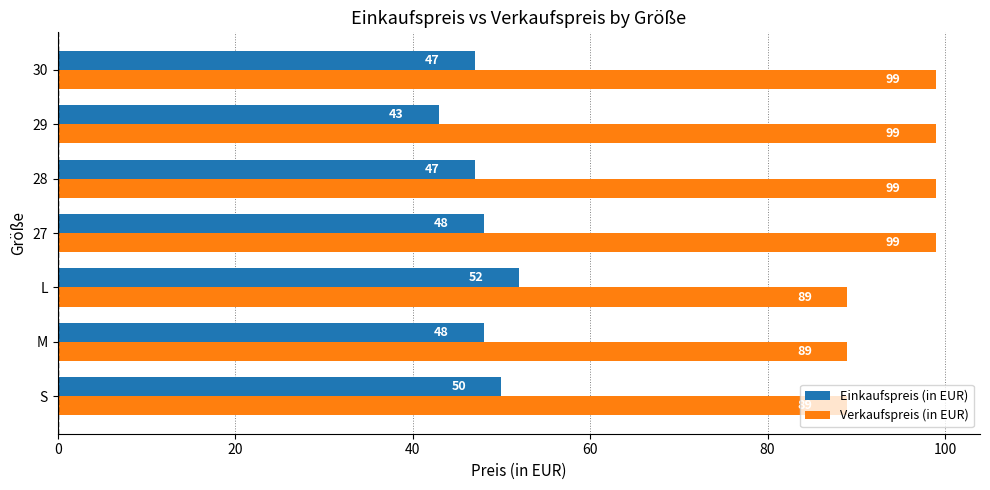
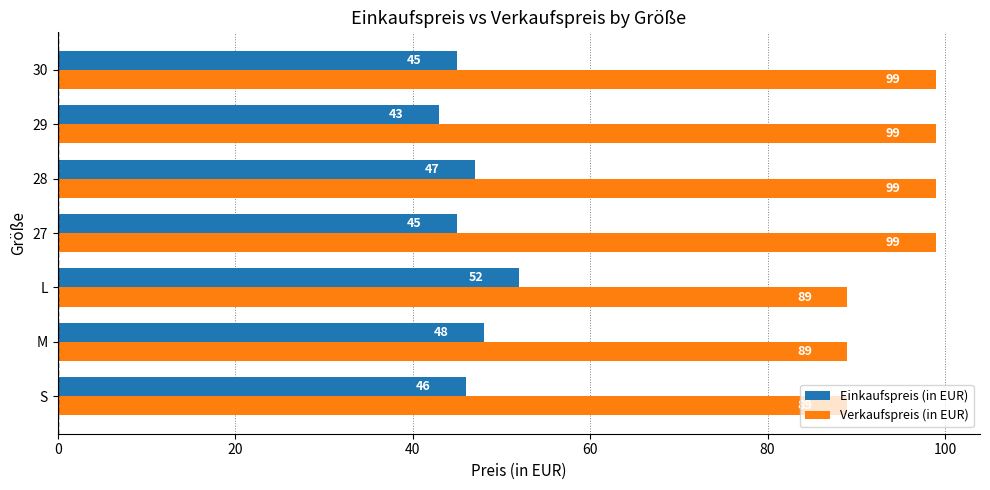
  {
    "Einkaufspreis (in EUR)": {
-     "30": 47,
+     "30": 45,
      "29": 43,
      "28": 47,
-     "27": 48,
+     "27": 45,
      "L": 52,
      "M": 48,
-     "S": 50
+     "S": 46
    },
    "Verkaufspreis (in EUR)": {
      "30": 99,
      "29": 99,
      "28": 99,
      "27": 99,
      "L": 89,
      "M": 89
    }
  }
